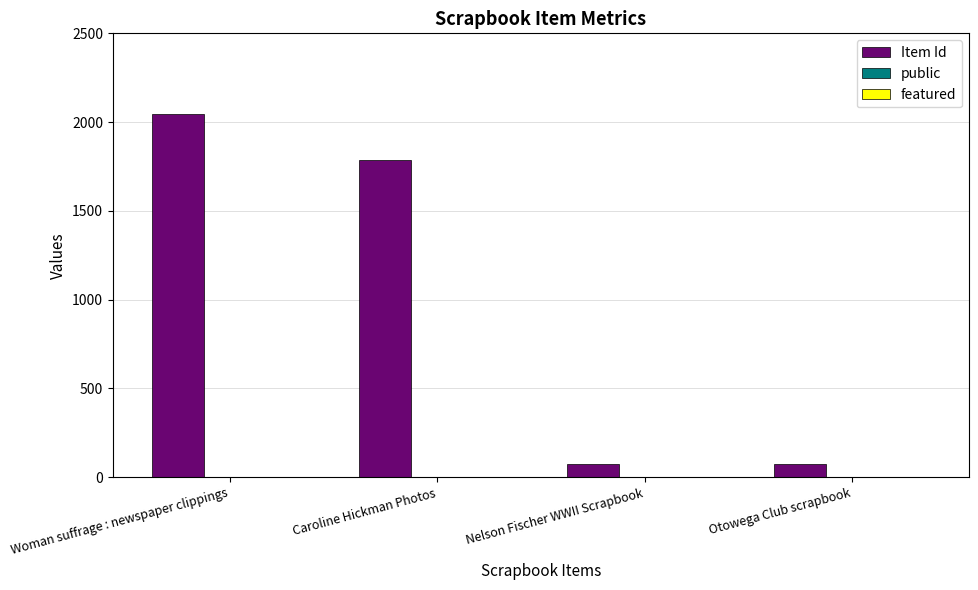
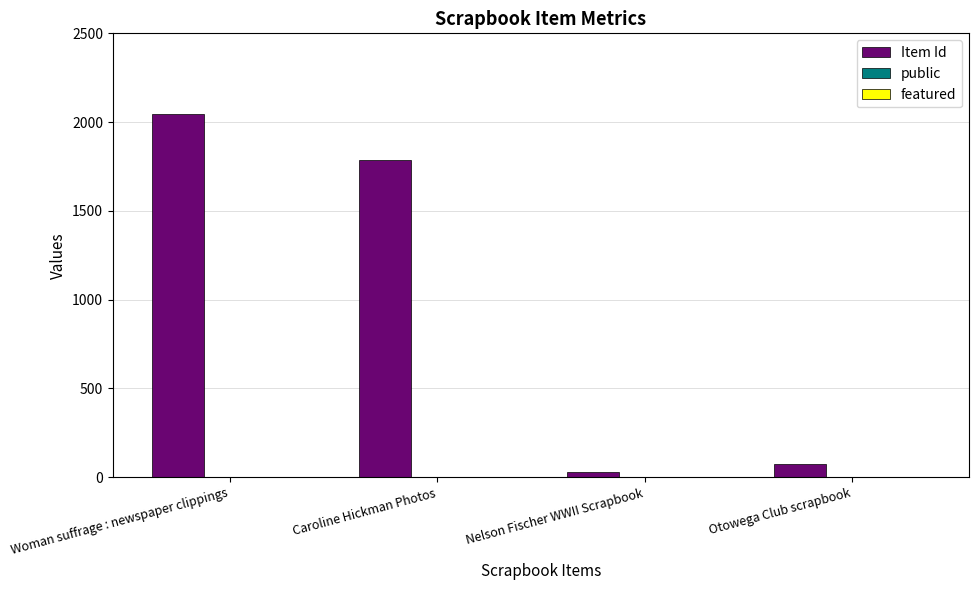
  {
    "Item Id": {
      "Woman suffrage : newspaper clippings": 2050,
      "Caroline Hickman Photos": 1790,
-     "Nelson Fischer WWII Scrapbook": 70,
+     "Nelson Fischer WWII Scrapbook": 30,
      "Otowega Club scrapbook": 70
    },
    "featured": {
      "Woman suffrage : newspaper clippings": 0,
      "Caroline Hickman Photos": 0,
      "Nelson Fischer WWII Scrapbook": 0,
      "Otowega Club scrapbook": 0
    }
  }
